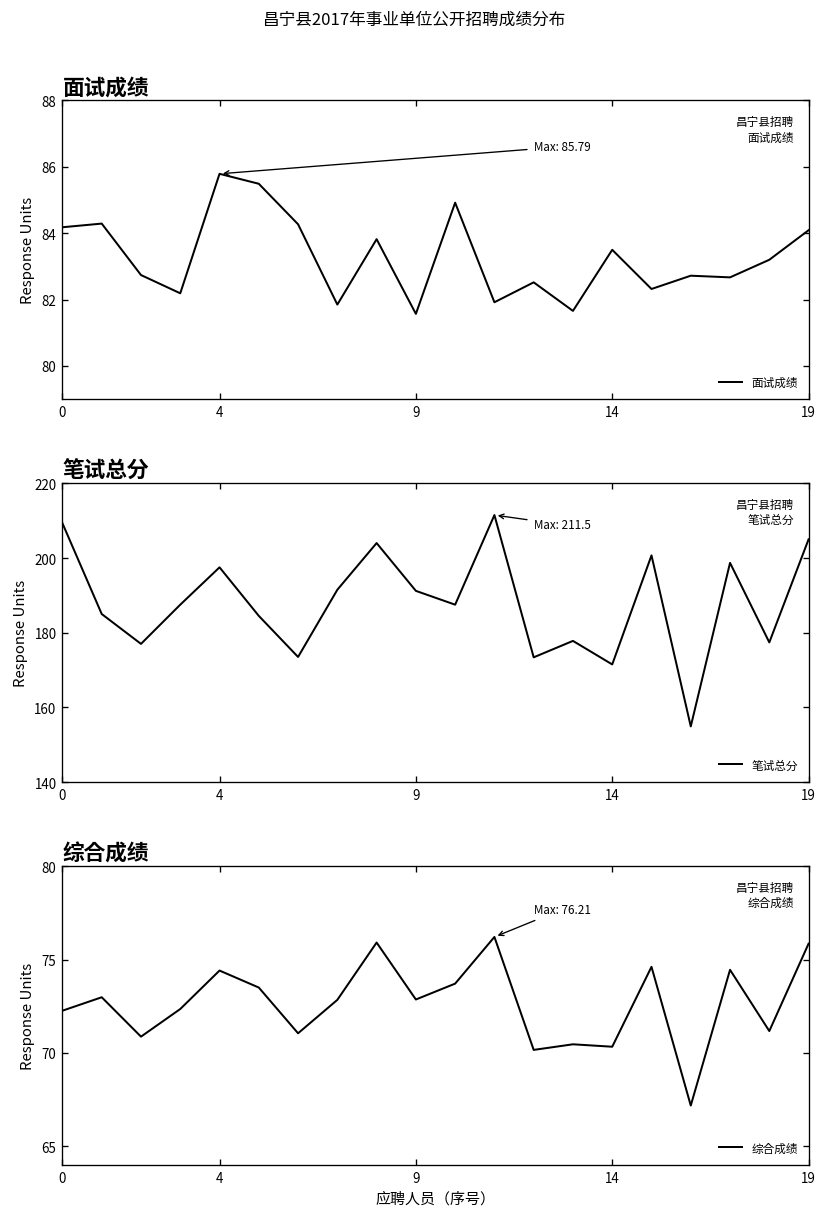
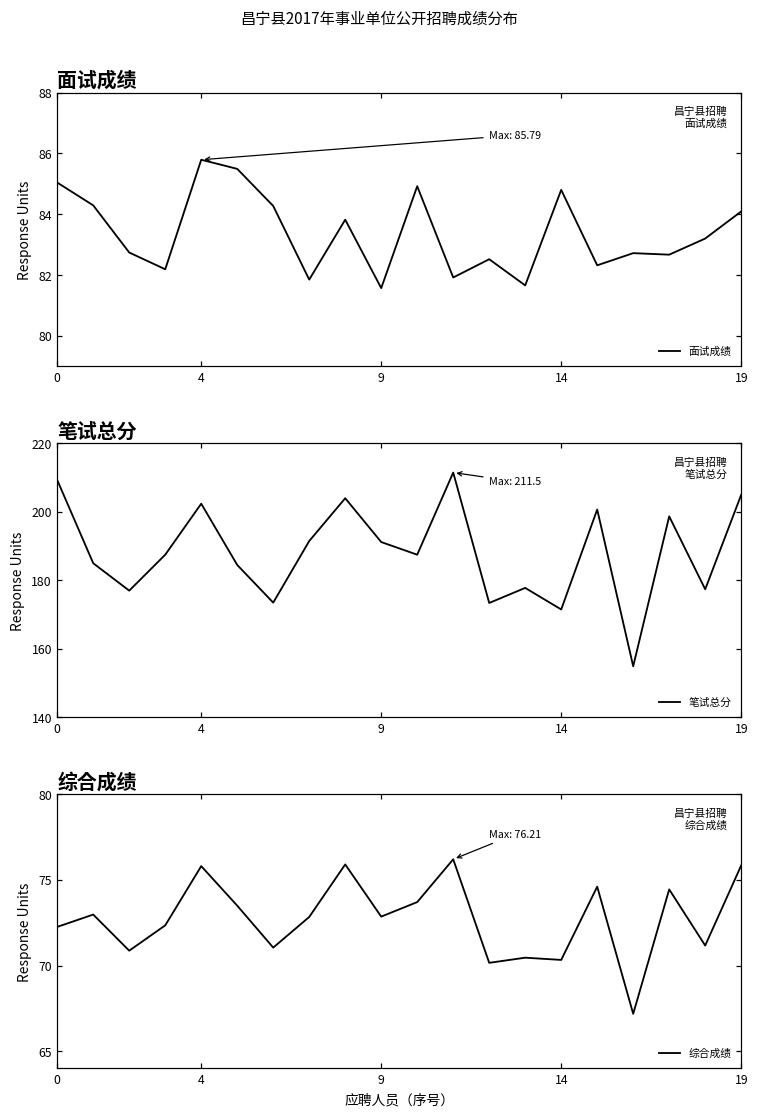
  {
    "面试成绩": {
-     "0": 84.2,
+     "0": 85.0,
      "9": 81.6,
-     "14": 83.5,
+     "14": 84.8,
      "19": 84.1
    },
    "笔试总分": {
      "0": 209,
-     "4": 198,
+     "4": 202,
      "9": 191,
      "14": 172,
      "19": 205
    },
    "综合成绩": {
      "0": 72.3,
-     "4": 74.4,
+     "4": 75.8,
      "9": 72.9,
      "14": 70.3,
      "19": 75.9
    }
  }
